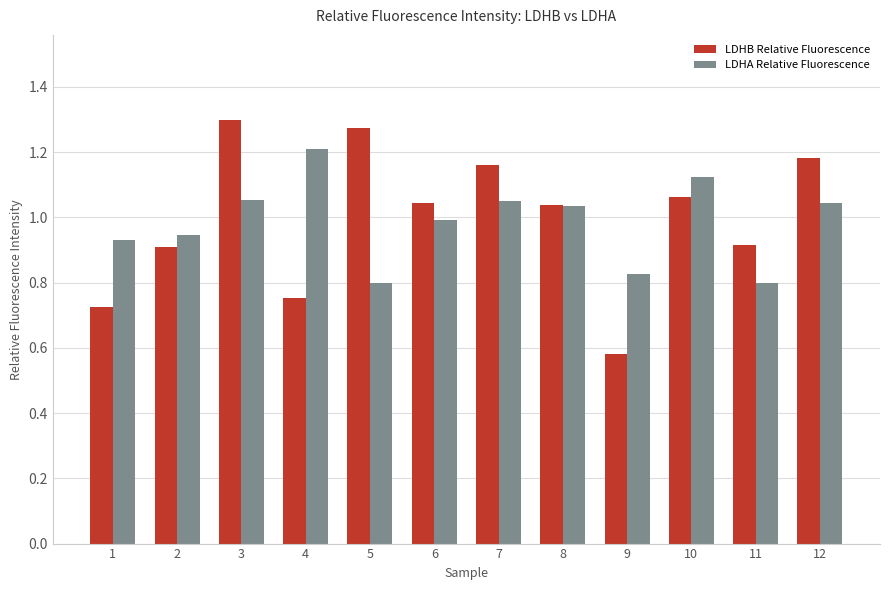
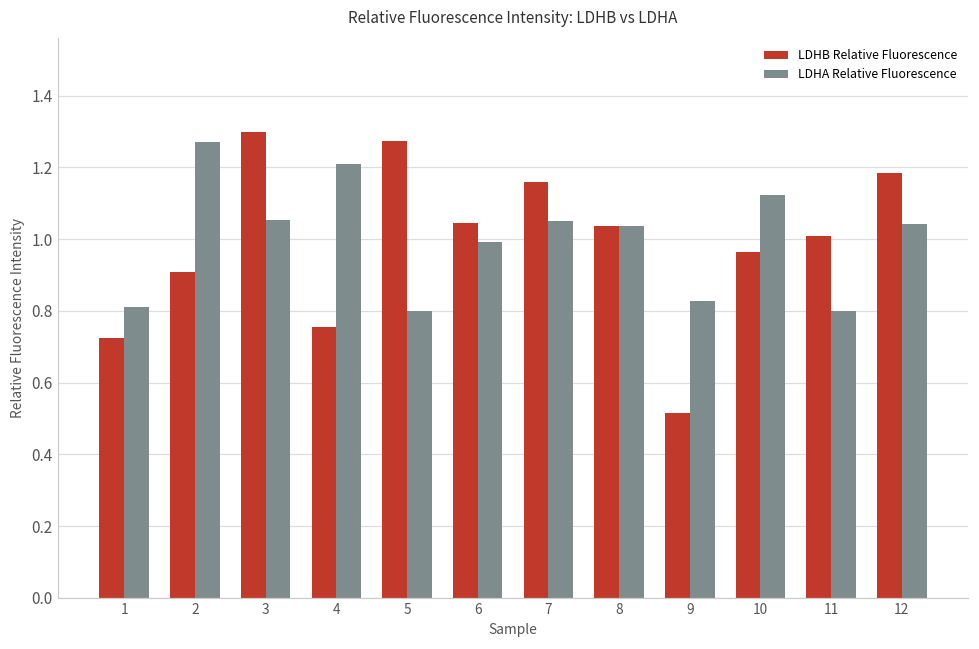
  {
    "LDHB Relative Fluorescence": {
      "1": 0.72,
      "2": 0.91,
      "3": 1.30,
      "4": 0.75,
      "5": 1.27,
      "6": 1.04,
      "7": 1.16,
      "8": 1.04,
-     "9": 0.58,
-     "10": 1.06,
-     "11": 0.91,
+     "9": 0.52,
+     "10": 0.96,
+     "11": 1.01,
      "12": 1.18
    },
    "LDHA Relative Fluorescence": {
-     "1": 0.93,
-     "2": 0.95,
+     "1": 0.81,
+     "2": 1.27,
      "3": 1.05,
      "4": 1.21,
      "5": 0.80,
      "6": 0.99,
      "7": 1.05,
      "8": 1.04,
      "9": 0.83,
      "10": 1.12,
      "11": 0.80,
      "12": 1.04
    }
  }
